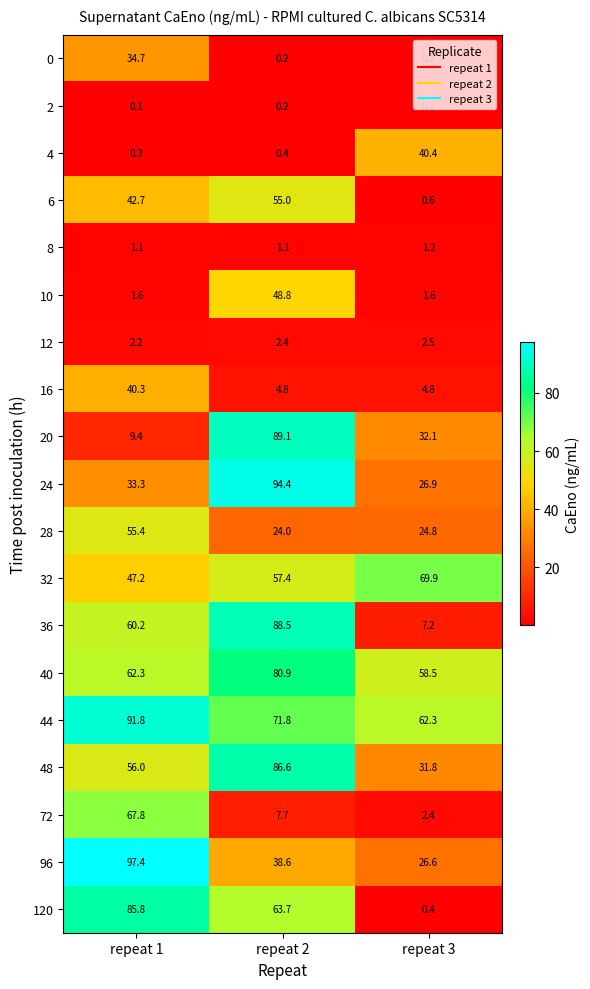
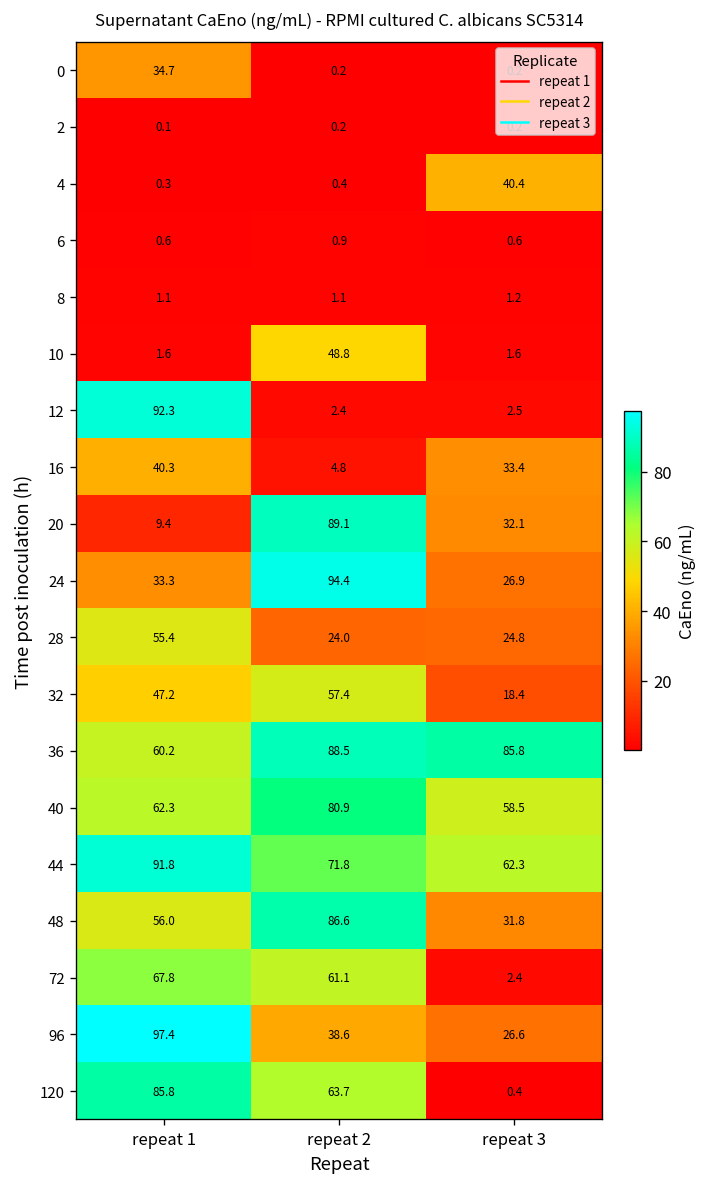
  {
    "0": {
      "repeat 1": 34.7,
      "repeat 2": 0.2
    },
    "2": {
      "repeat 1": 0.1,
      "repeat 2": 0.2
    },
    "4": {
      "repeat 1": 0.3,
      "repeat 2": 0.4,
      "repeat 3": 40.4
    },
    "6": {
-     "repeat 1": 42.7,
-     "repeat 2": 55.0,
+     "repeat 1": 0.6,
+     "repeat 2": 0.9,
      "repeat 3": 0.6
    },
    "8": {
      "repeat 1": 1.1,
      "repeat 2": 1.1,
      "repeat 3": 1.2
    },
    "10": {
      "repeat 1": 1.6,
      "repeat 2": 48.8,
      "repeat 3": 1.6
    },
    "12": {
-     "repeat 1": 2.2,
+     "repeat 1": 92.3,
      "repeat 2": 2.4,
      "repeat 3": 2.5
    },
    "16": {
      "repeat 1": 40.3,
      "repeat 2": 4.8,
-     "repeat 3": 4.8
+     "repeat 3": 33.4
    },
    "20": {
      "repeat 1": 9.4,
      "repeat 2": 89.1,
      "repeat 3": 32.1
    },
    "24": {
      "repeat 1": 33.3,
      "repeat 2": 94.4,
      "repeat 3": 26.9
    },
    "28": {
      "repeat 1": 55.4,
      "repeat 2": 24.0,
      "repeat 3": 24.8
    },
    "32": {
      "repeat 1": 47.2,
      "repeat 2": 57.4,
-     "repeat 3": 69.9
+     "repeat 3": 18.4
    },
    "36": {
      "repeat 1": 60.2,
      "repeat 2": 88.5,
-     "repeat 3": 7.2
+     "repeat 3": 85.8
    },
    "40": {
      "repeat 1": 62.3,
      "repeat 2": 80.9,
      "repeat 3": 58.5
    },
    "44": {
      "repeat 1": 91.8,
      "repeat 2": 71.8,
      "repeat 3": 62.3
    },
    "48": {
      "repeat 1": 56.0,
      "repeat 2": 86.6,
      "repeat 3": 31.8
    },
    "72": {
      "repeat 1": 67.8,
-     "repeat 2": 7.7,
+     "repeat 2": 61.1,
      "repeat 3": 2.4
    },
    "96": {
      "repeat 1": 97.4,
      "repeat 2": 38.6,
      "repeat 3": 26.6
    },
    "120": {
      "repeat 1": 85.8,
      "repeat 2": 63.7,
      "repeat 3": 0.4
    }
  }
